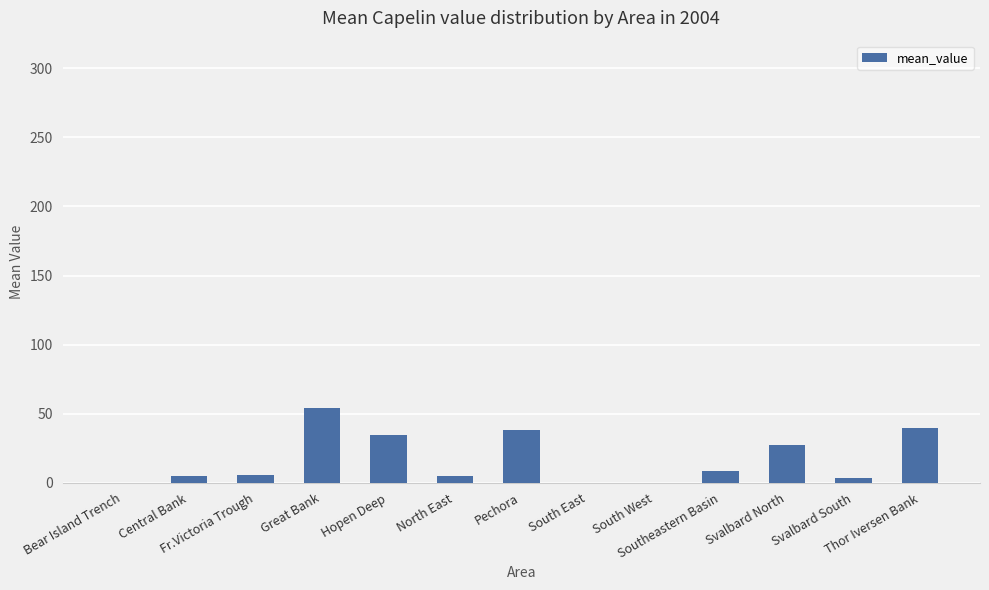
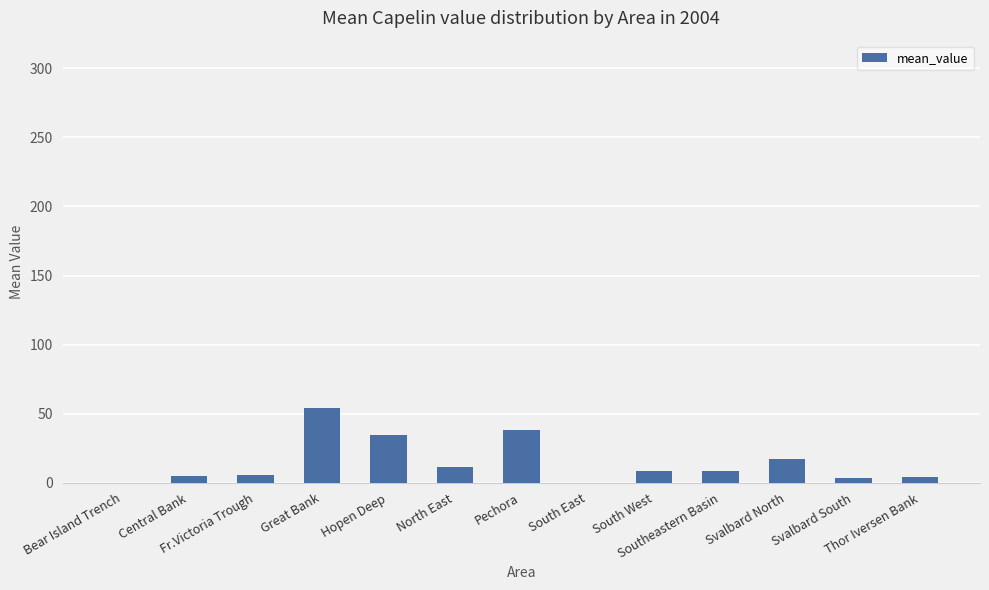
  {
    "Central Bank": 5,
    "Fr.Victoria Trough": 5,
    "Great Bank": 54,
    "Hopen Deep": 35,
-   "North East": 5,
+   "North East": 11,
    "Pechora": 38,
-   "South West": 0,
+   "South West": 9,
    "Southeastern Basin": 8,
-   "Svalbard North": 27,
+   "Svalbard North": 17,
    "Svalbard South": 4,
-   "Thor Iversen Bank": 40
+   "Thor Iversen Bank": 4
  }
